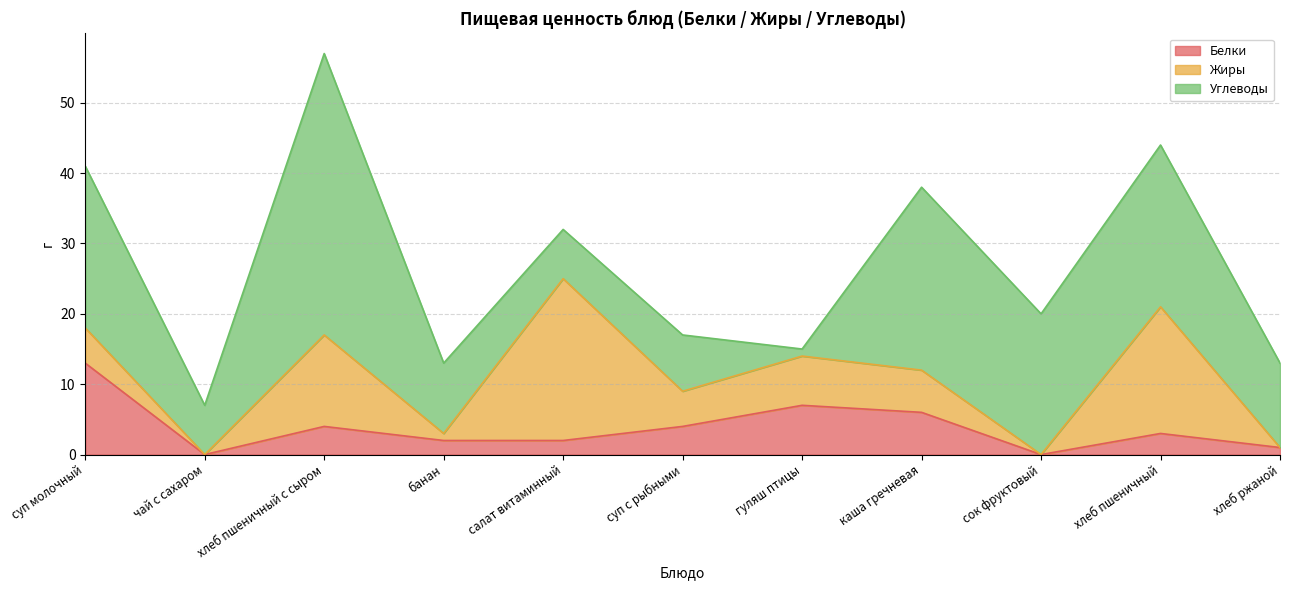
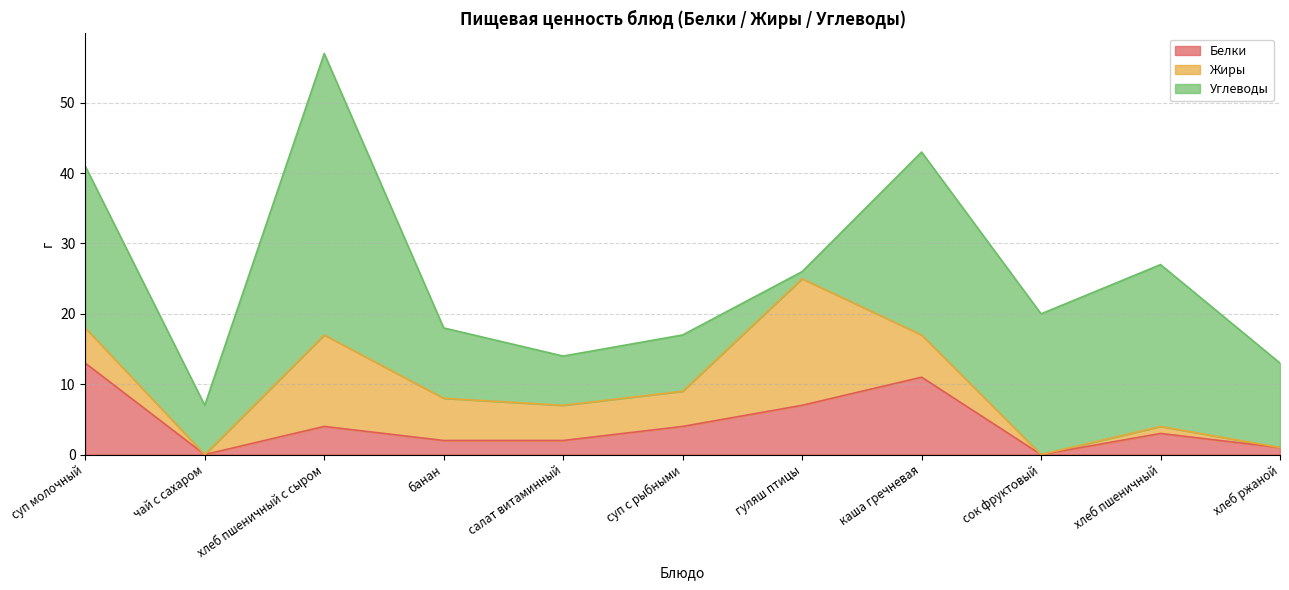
  {
    "Белки": {
      "суп молочный": 13,
      "хлеб пшеничный с сыром": 4,
      "банан": 2,
      "салат витаминный": 2,
      "суп с рыбными": 4,
      "гуляш птицы": 7,
-     "каша гречневая": 6,
+     "каша гречневая": 11,
      "хлеб пшеничный": 3
    },
    "Жиры": {
      "суп молочный": 5,
      "хлеб пшеничный с сыром": 13,
-     "банан": 1,
-     "салат витаминный": 23,
+     "банан": 6,
+     "салат витаминный": 5,
      "суп с рыбными": 5,
-     "гуляш птицы": 7,
+     "гуляш птицы": 18,
      "каша гречневая": 6,
-     "хлеб пшеничный": 18
+     "хлеб пшеничный": 1
    },
    "Углеводы": {
      "суп молочный": 23,
      "чай с сахаром": 7,
      "хлеб пшеничный с сыром": 40,
      "банан": 10,
      "салат витаминный": 7,
      "суп с рыбными": 8,
      "гуляш птицы": 1,
      "каша гречневая": 26,
      "сок фруктовый": 20,
      "хлеб пшеничный": 23,
      "хлеб ржаной": 12
    }
  }
